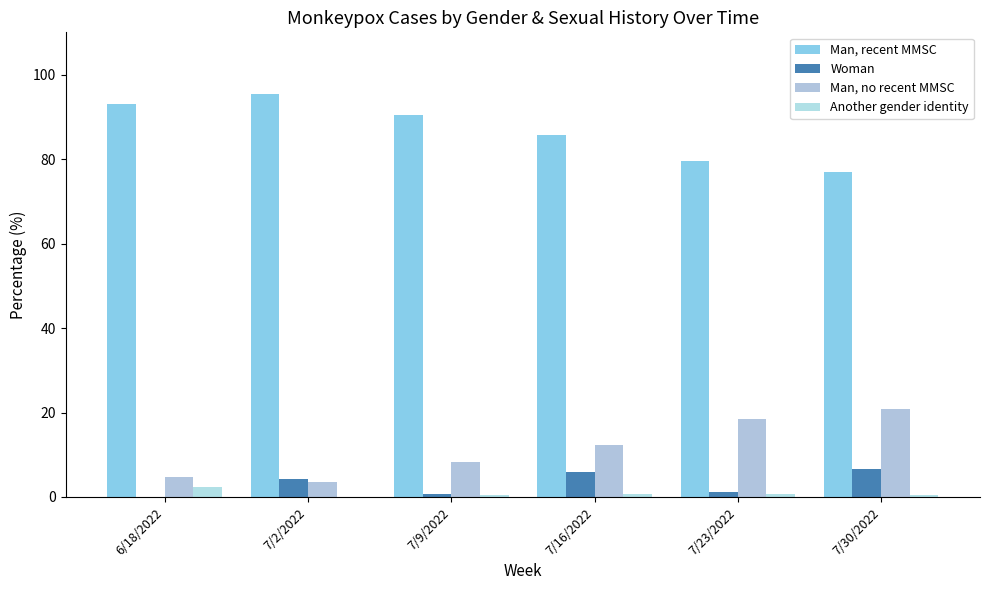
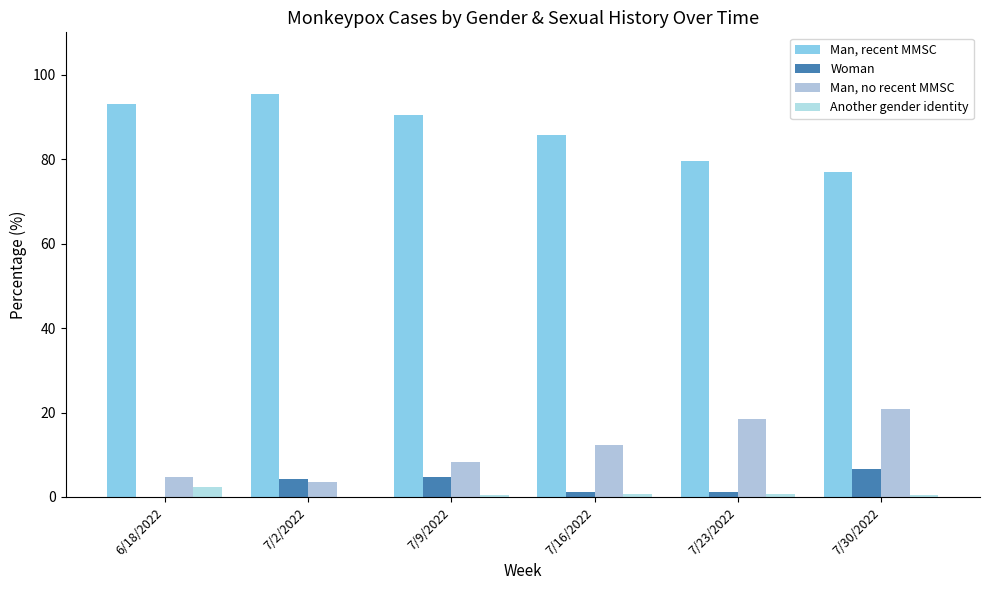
  {
    "Woman": {
      "6/18/2022": 0,
      "7/2/2022": 4,
-     "7/9/2022": 1,
-     "7/16/2022": 6,
+     "7/9/2022": 5,
+     "7/16/2022": 1,
      "7/23/2022": 1,
      "7/30/2022": 7
    }
  }
